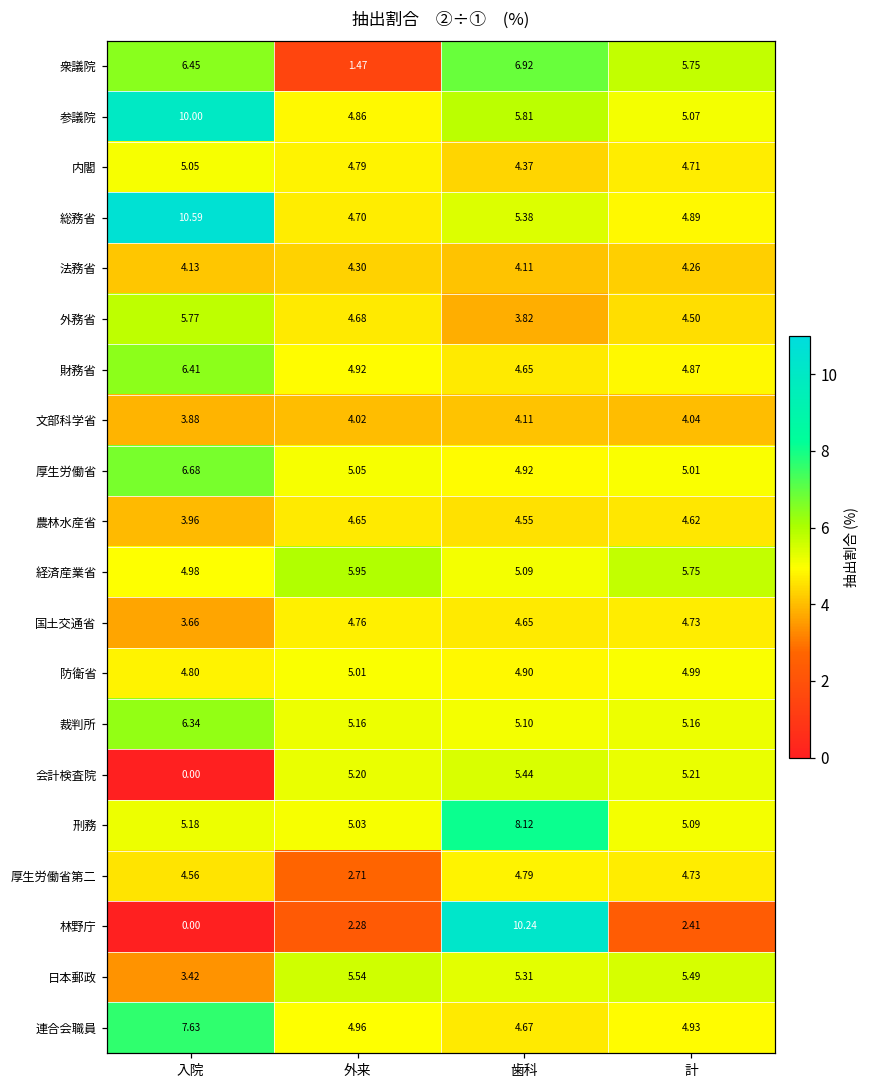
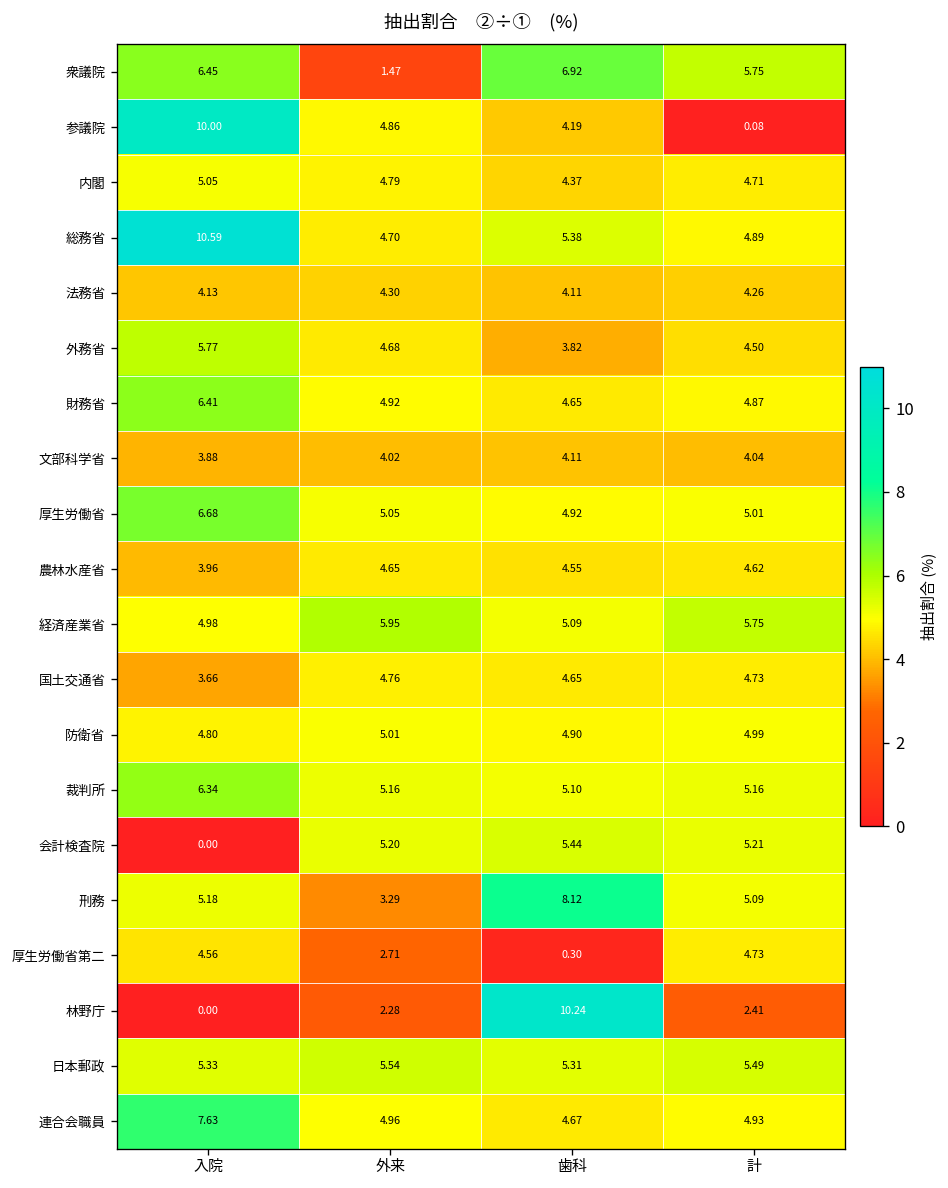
  {
    "衆議院": {
      "入院": 6.45,
      "外来": 1.47,
      "歯科": 6.92,
      "計": 5.75
    },
    "参議院": {
      "入院": 10.00,
      "外来": 4.86,
-     "歯科": 5.81,
-     "計": 5.07
+     "歯科": 4.19,
+     "計": 0.08
    },
    "内閣": {
      "入院": 5.05,
      "外来": 4.79,
      "歯科": 4.37,
      "計": 4.71
    },
    "総務省": {
      "入院": 10.59,
      "外来": 4.70,
      "歯科": 5.38,
      "計": 4.89
    },
    "法務省": {
      "入院": 4.13,
      "外来": 4.30,
      "歯科": 4.11,
      "計": 4.26
    },
    "外務省": {
      "入院": 5.77,
      "外来": 4.68,
      "歯科": 3.82,
      "計": 4.50
    },
    "財務省": {
      "入院": 6.41,
      "外来": 4.92,
      "歯科": 4.65,
      "計": 4.87
    },
    "文部科学省": {
      "入院": 3.88,
      "外来": 4.02,
      "歯科": 4.11,
      "計": 4.04
    },
    "厚生労働省": {
      "入院": 6.68,
      "外来": 5.05,
      "歯科": 4.92,
      "計": 5.01
    },
    "農林水産省": {
      "入院": 3.96,
      "外来": 4.65,
      "歯科": 4.55,
      "計": 4.62
    },
    "経済産業省": {
      "入院": 4.98,
      "外来": 5.95,
      "歯科": 5.09,
      "計": 5.75
    },
    "国土交通省": {
      "入院": 3.66,
      "外来": 4.76,
      "歯科": 4.65,
      "計": 4.73
    },
    "防衛省": {
      "入院": 4.80,
      "外来": 5.01,
      "歯科": 4.90,
      "計": 4.99
    },
    "裁判所": {
      "入院": 6.34,
      "外来": 5.16,
      "歯科": 5.10,
      "計": 5.16
    },
    "会計検査院": {
      "入院": 0.00,
      "外来": 5.20,
      "歯科": 5.44,
      "計": 5.21
    },
    "刑務": {
      "入院": 5.18,
-     "外来": 5.03,
+     "外来": 3.29,
      "歯科": 8.12,
      "計": 5.09
    },
    "厚生労働省第二": {
      "入院": 4.56,
      "外来": 2.71,
-     "歯科": 4.79,
+     "歯科": 0.30,
      "計": 4.73
    },
    "林野庁": {
      "入院": 0.00,
      "外来": 2.28,
      "歯科": 10.24,
      "計": 2.41
    },
    "日本郵政": {
-     "入院": 3.42,
+     "入院": 5.33,
      "外来": 5.54,
      "歯科": 5.31,
      "計": 5.49
    },
    "連合会職員": {
      "入院": 7.63,
      "外来": 4.96,
      "歯科": 4.67,
      "計": 4.93
    }
  }
